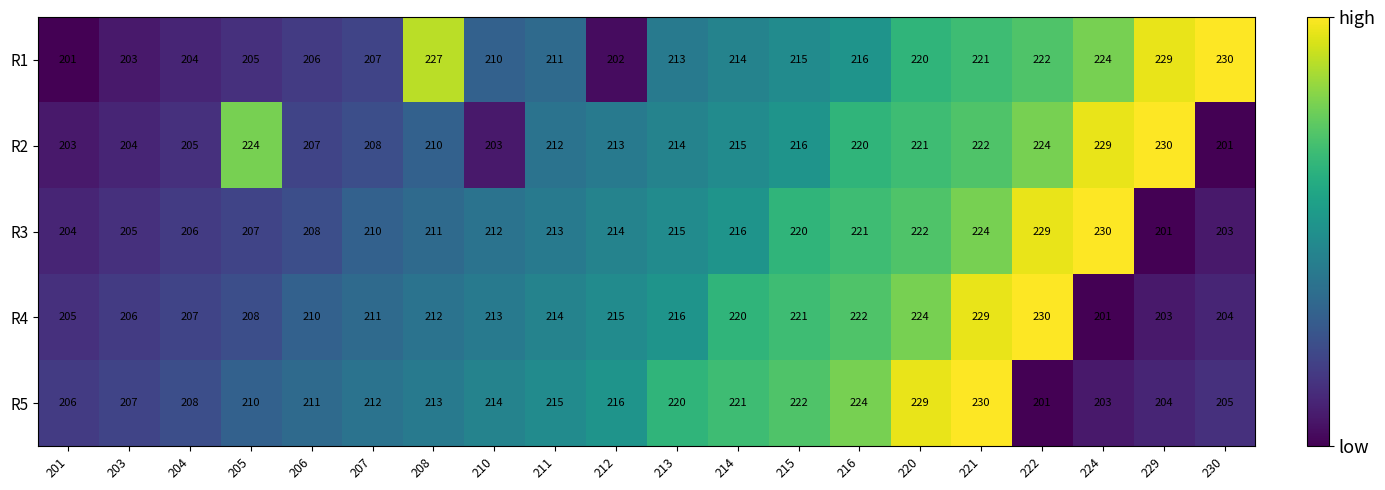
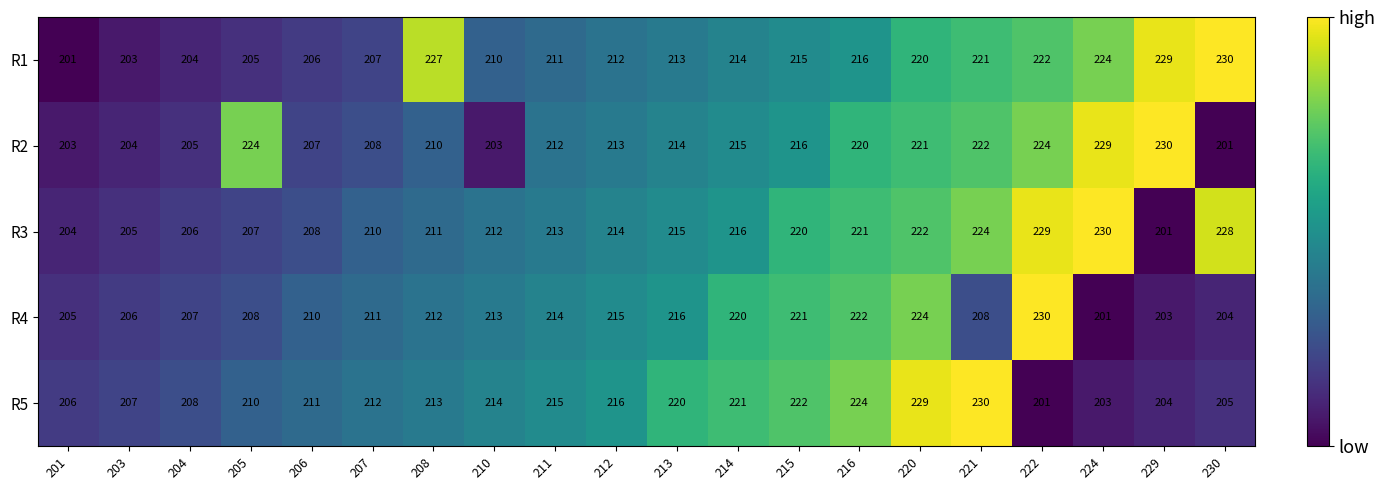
  {
    "R1": {
      "201": 201,
      "203": 203,
      "204": 204,
      "205": 205,
      "206": 206,
      "207": 207,
      "208": 227,
      "210": 210,
      "211": 211,
-     "212": 202,
+     "212": 212,
      "213": 213,
      "214": 214,
      "215": 215,
      "216": 216,
      "220": 220,
      "221": 221,
      "222": 222,
      "224": 224,
      "229": 229,
      "230": 230
    },
    "R2": {
      "201": 203,
      "203": 204,
      "204": 205,
      "205": 224,
      "206": 207,
      "207": 208,
      "208": 210,
      "210": 203,
      "211": 212,
      "212": 213,
      "213": 214,
      "214": 215,
      "215": 216,
      "216": 220,
      "220": 221,
      "221": 222,
      "222": 224,
      "224": 229,
      "229": 230,
      "230": 201
    },
    "R3": {
      "201": 204,
      "203": 205,
      "204": 206,
      "205": 207,
      "206": 208,
      "207": 210,
      "208": 211,
      "210": 212,
      "211": 213,
      "212": 214,
      "213": 215,
      "214": 216,
      "215": 220,
      "216": 221,
      "220": 222,
      "221": 224,
      "222": 229,
      "224": 230,
      "229": 201,
-     "230": 203
+     "230": 228
    },
    "R4": {
      "201": 205,
      "203": 206,
      "204": 207,
      "205": 208,
      "206": 210,
      "207": 211,
      "208": 212,
      "210": 213,
      "211": 214,
      "212": 215,
      "213": 216,
      "214": 220,
      "215": 221,
      "216": 222,
      "220": 224,
-     "221": 229,
+     "221": 208,
      "222": 230,
      "224": 201,
      "229": 203,
      "230": 204
    },
    "R5": {
      "201": 206,
      "203": 207,
      "204": 208,
      "205": 210,
      "206": 211,
      "207": 212,
      "208": 213,
      "210": 214,
      "211": 215,
      "212": 216,
      "213": 220,
      "214": 221,
      "215": 222,
      "216": 224,
      "220": 229,
      "221": 230,
      "222": 201,
      "224": 203,
      "229": 204,
      "230": 205
    }
  }
